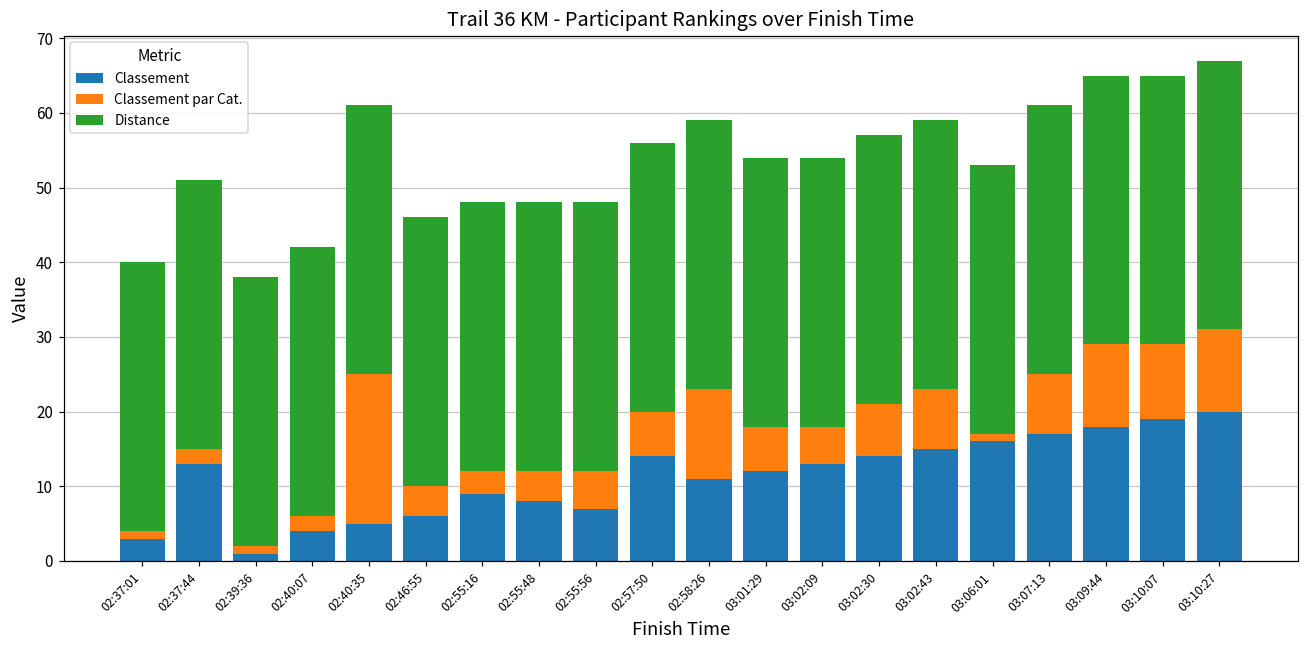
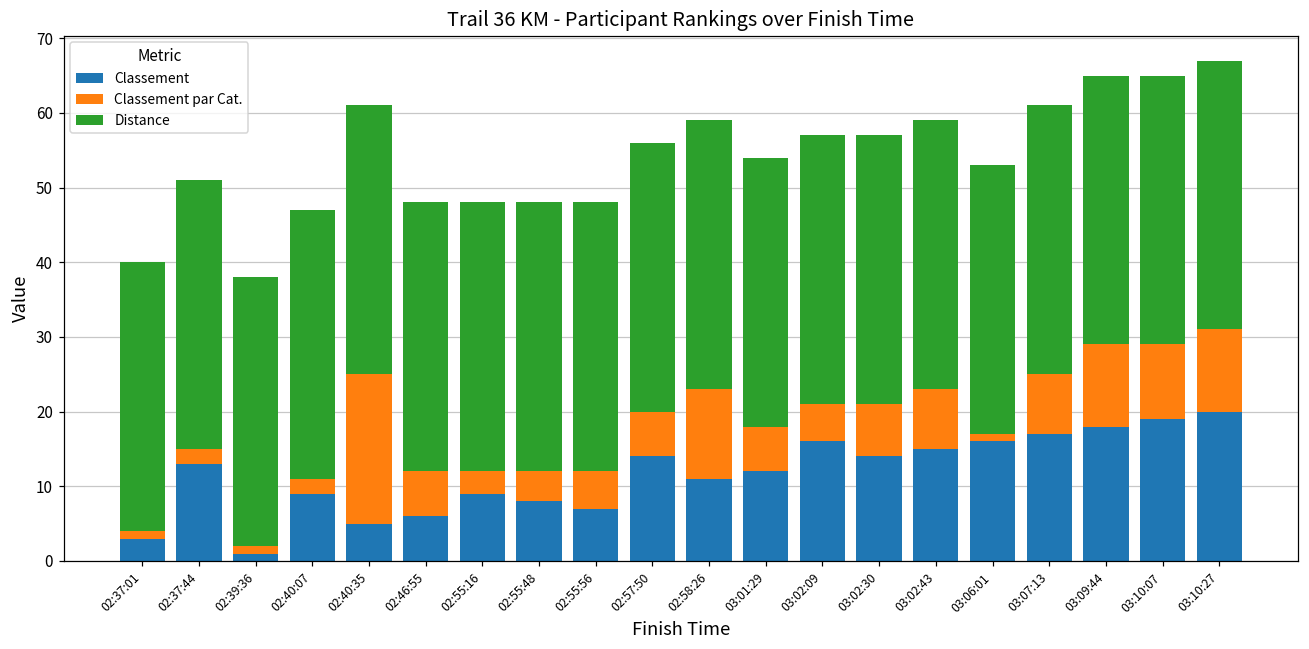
  {
    "Classement": {
      "02:37:01": 3,
      "02:37:44": 13,
      "02:39:36": 1,
-     "02:40:07": 4,
+     "02:40:07": 9,
      "02:40:35": 5,
      "02:46:55": 6,
      "02:55:16": 9,
      "02:55:48": 8,
      "02:55:56": 7,
      "02:57:50": 14,
      "02:58:26": 11,
      "03:01:29": 12,
-     "03:02:09": 13,
+     "03:02:09": 16,
      "03:02:30": 14,
      "03:02:43": 15,
      "03:06:01": 16,
      "03:07:13": 17,
      "03:09:44": 18,
      "03:10:07": 19,
      "03:10:27": 20
    },
    "Classement par Cat.": {
      "02:37:01": 1,
      "02:37:44": 2,
      "02:39:36": 1,
      "02:40:07": 2,
      "02:40:35": 20,
-     "02:46:55": 4,
+     "02:46:55": 6,
      "02:55:16": 3,
      "02:55:48": 4,
      "02:55:56": 5,
      "02:57:50": 6,
      "02:58:26": 12,
      "03:01:29": 6,
      "03:02:09": 5,
      "03:02:30": 7,
      "03:02:43": 8,
      "03:06:01": 1,
      "03:07:13": 8,
      "03:09:44": 11,
      "03:10:07": 10,
      "03:10:27": 11
    },
    "Distance": {
      "02:37:01": 36,
      "02:37:44": 36,
      "02:39:36": 36,
      "02:40:07": 36,
      "02:40:35": 36,
      "02:46:55": 36,
      "02:55:16": 36,
      "02:55:48": 36,
      "02:55:56": 36,
      "02:57:50": 36,
      "02:58:26": 36,
      "03:01:29": 36,
      "03:02:09": 36,
      "03:02:30": 36,
      "03:02:43": 36,
      "03:06:01": 36,
      "03:07:13": 36,
      "03:09:44": 36,
      "03:10:07": 36,
      "03:10:27": 36
    }
  }
